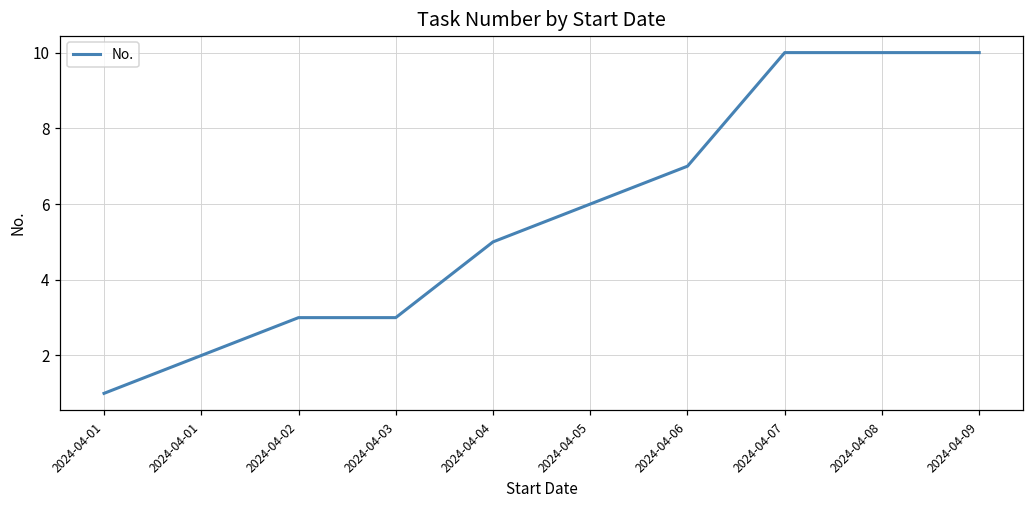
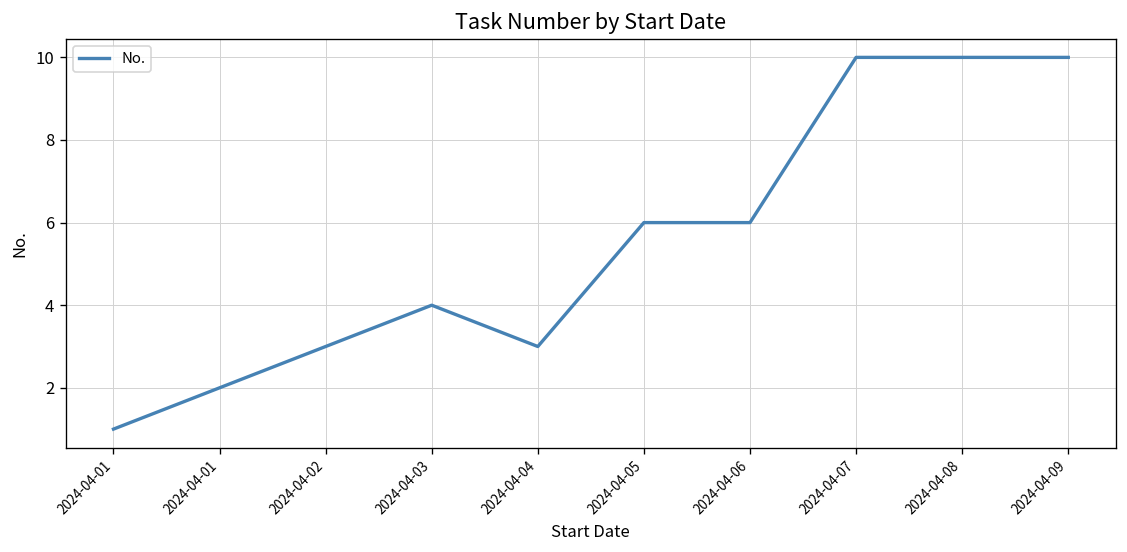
  {
    "2024-04-02": 3,
-   "2024-04-03": 3,
-   "2024-04-04": 5,
+   "2024-04-03": 4,
+   "2024-04-04": 3,
    "2024-04-05": 6,
-   "2024-04-06": 7,
+   "2024-04-06": 6,
    "2024-04-07": 10,
    "2024-04-08": 10,
    "2024-04-09": 10
  }
